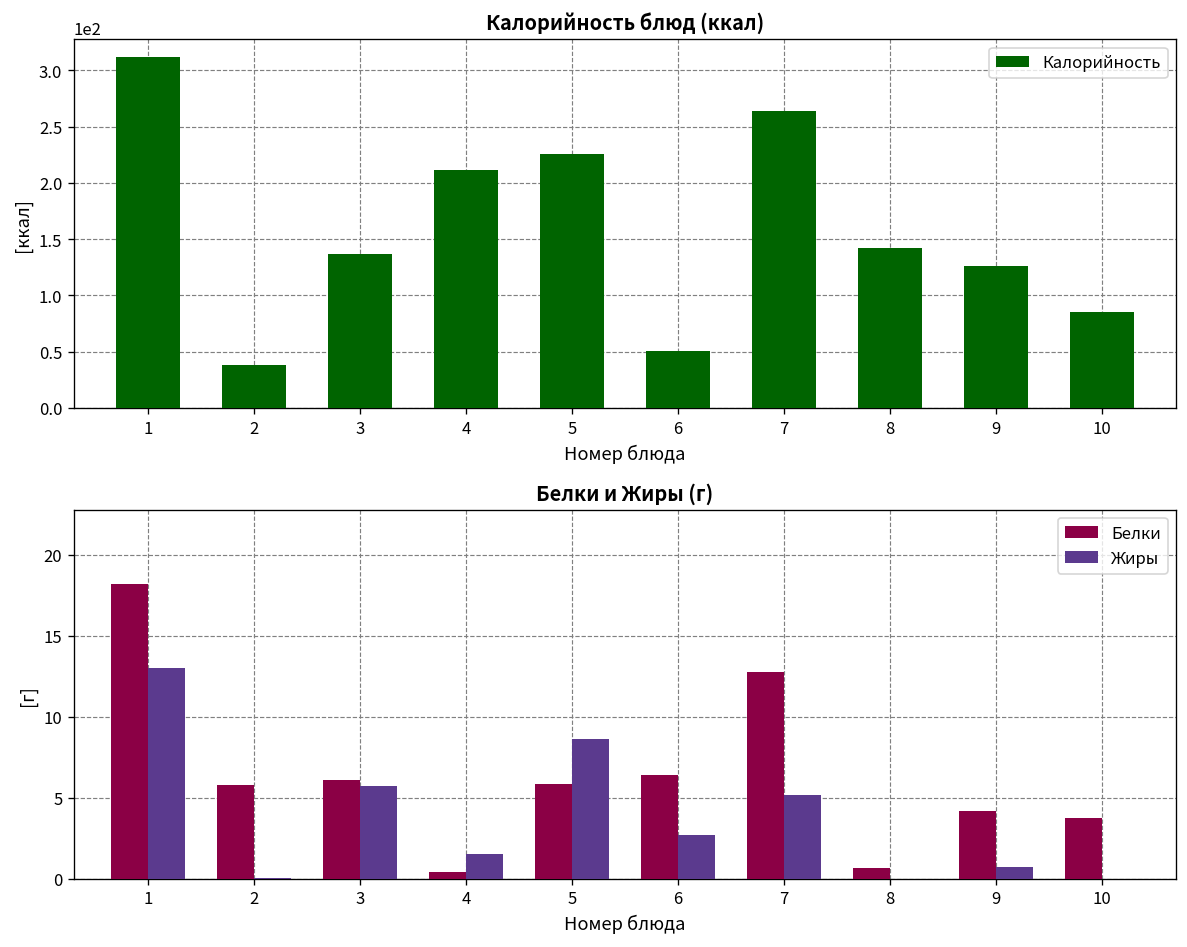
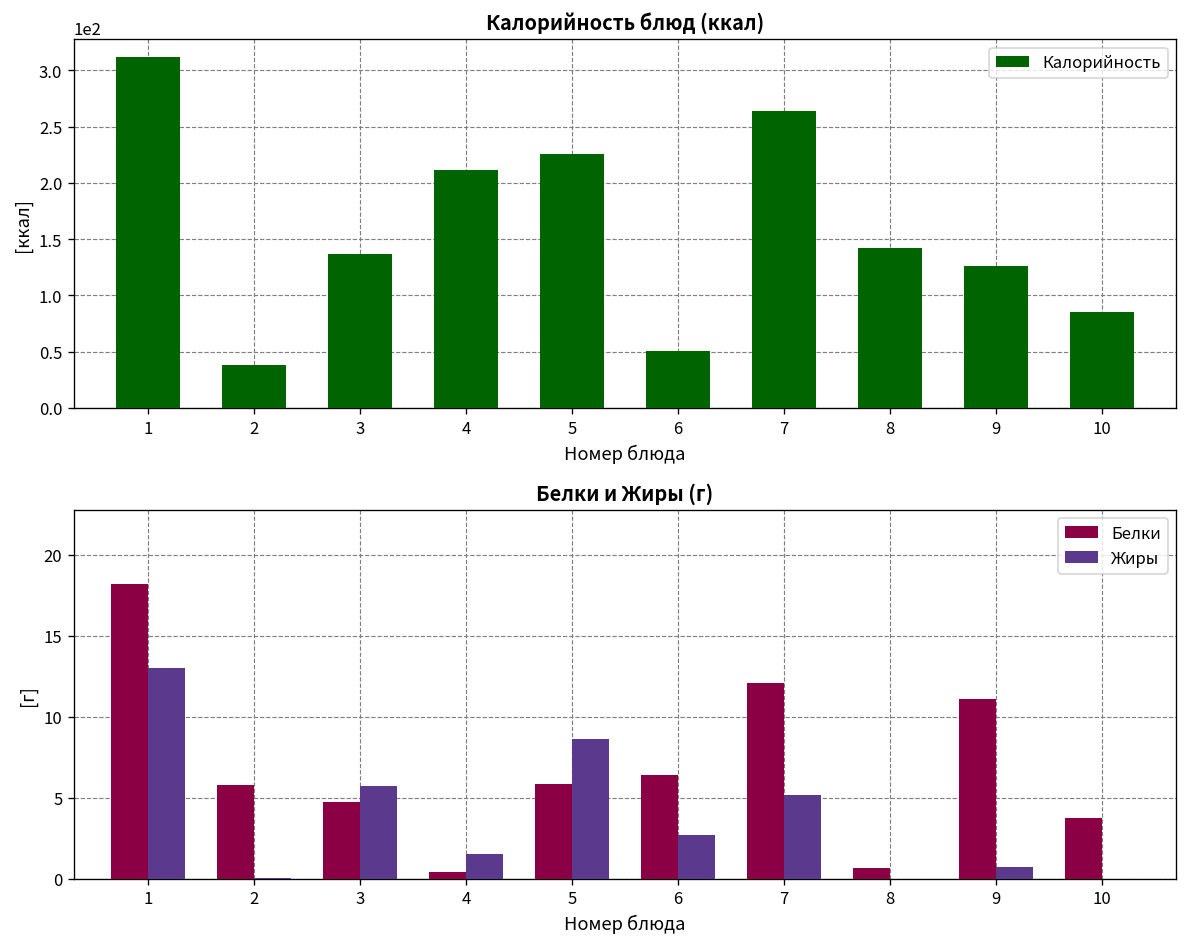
  {
    "Калорийность блюд (ккал)": {
      "1": 310,
      "2": 40,
      "3": 140,
      "4": 210,
      "5": 230,
      "6": 50,
      "7": 260,
      "8": 140,
      "9": 130,
      "10": 90
    },
    "Белки и Жиры (г)": {
      "Белки": {
        "1": 18.2,
        "2": 5.8,
-       "3": 6.1,
+       "3": 4.7,
        "4": 0.4,
        "5": 5.8,
        "6": 6.4,
-       "7": 12.8,
+       "7": 12.1,
        "8": 0.6,
-       "9": 4.2,
+       "9": 11.1,
        "10": 3.8
      },
      "Жиры": {
        "1": 13.0,
        "3": 5.7,
        "4": 1.5,
        "5": 8.6,
        "6": 2.7,
        "7": 5.2,
        "8": 0.0,
        "9": 0.7,
        "10": 0.0
      }
    }
  }
